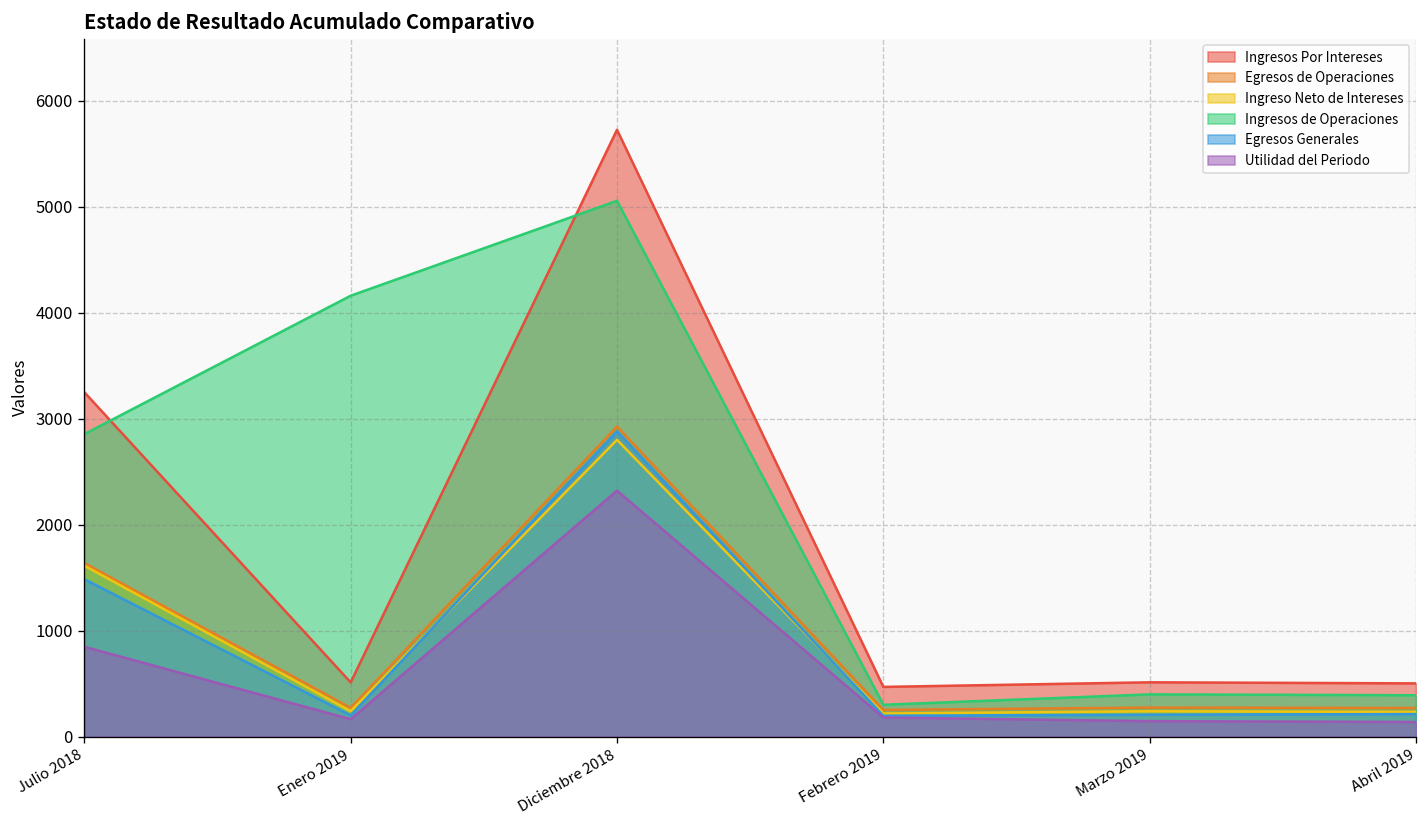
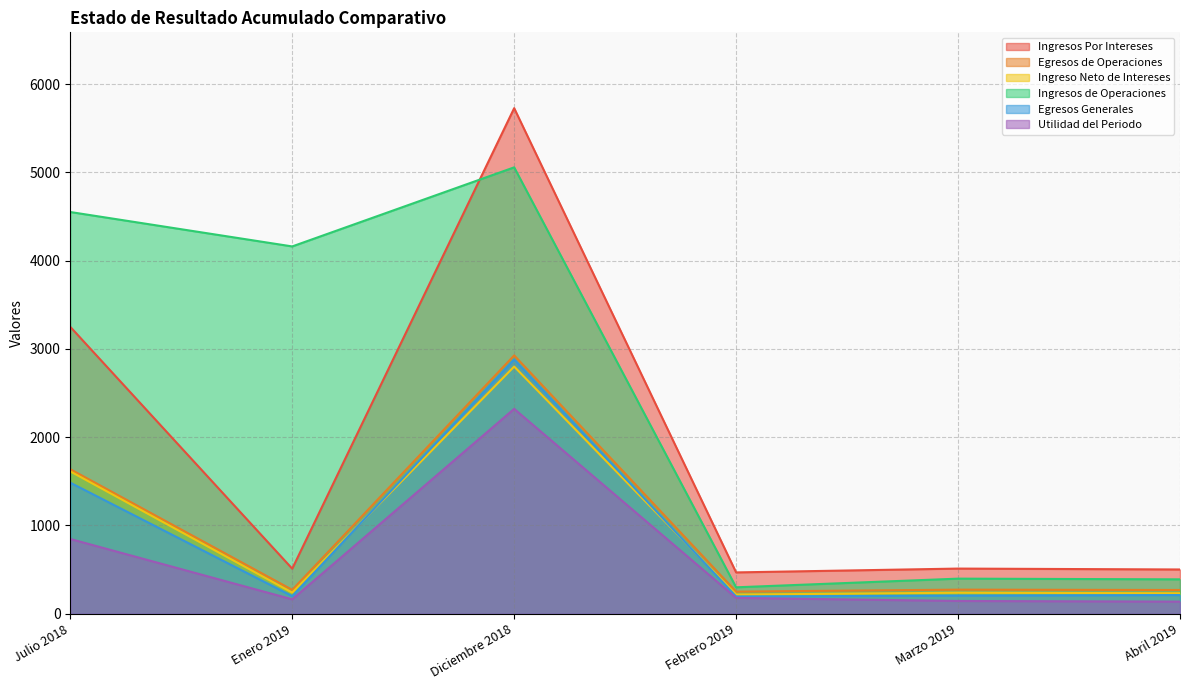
  {
    "Ingreso Neto de Intereses": {
      "Enero 2019": 200,
      "Diciembre 2018": 2800,
      "Marzo 2019": 200
    },
    "Ingresos de Operaciones": {
-     "Julio 2018": 2900,
+     "Julio 2018": 4600,
      "Enero 2019": 4200,
      "Diciembre 2018": 5100,
      "Febrero 2019": 300,
      "Marzo 2019": 400,
      "Abril 2019": 400
    },
    "Egresos Generales": {
      "Julio 2018": 1500,
      "Enero 2019": 200,
      "Diciembre 2018": 2900,
      "Marzo 2019": 200
    },
    "Utilidad del Periodo": {
      "Julio 2018": 800,
      "Enero 2019": 200,
      "Diciembre 2018": 2300,
      "Marzo 2019": 100,
      "Abril 2019": 100
    }
  }
